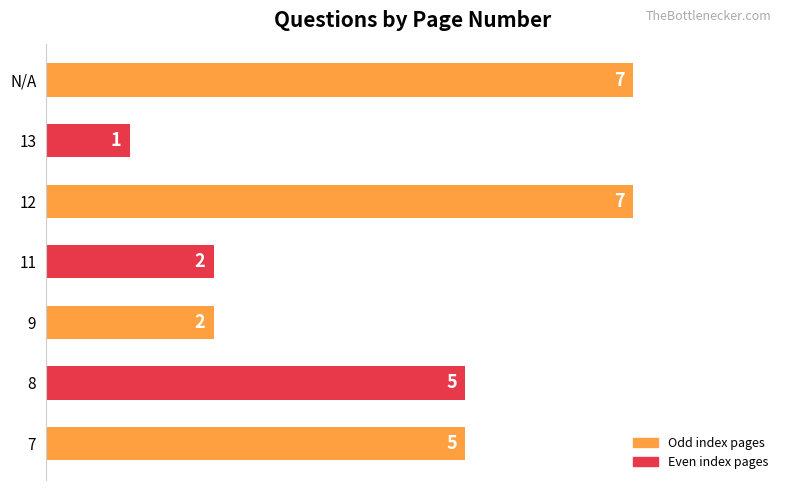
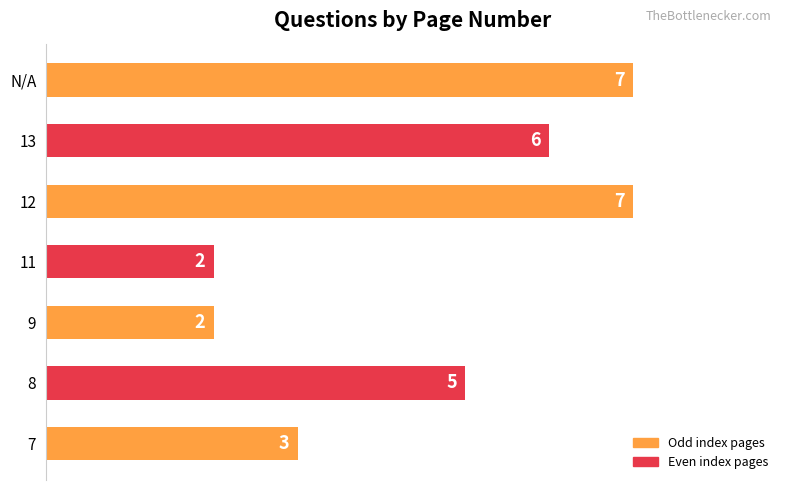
  {
    "N/A": 7,
-   "13": 1,
+   "13": 6,
    "12": 7,
    "11": 2,
    "9": 2,
    "8": 5,
-   "7": 5
+   "7": 3
  }
